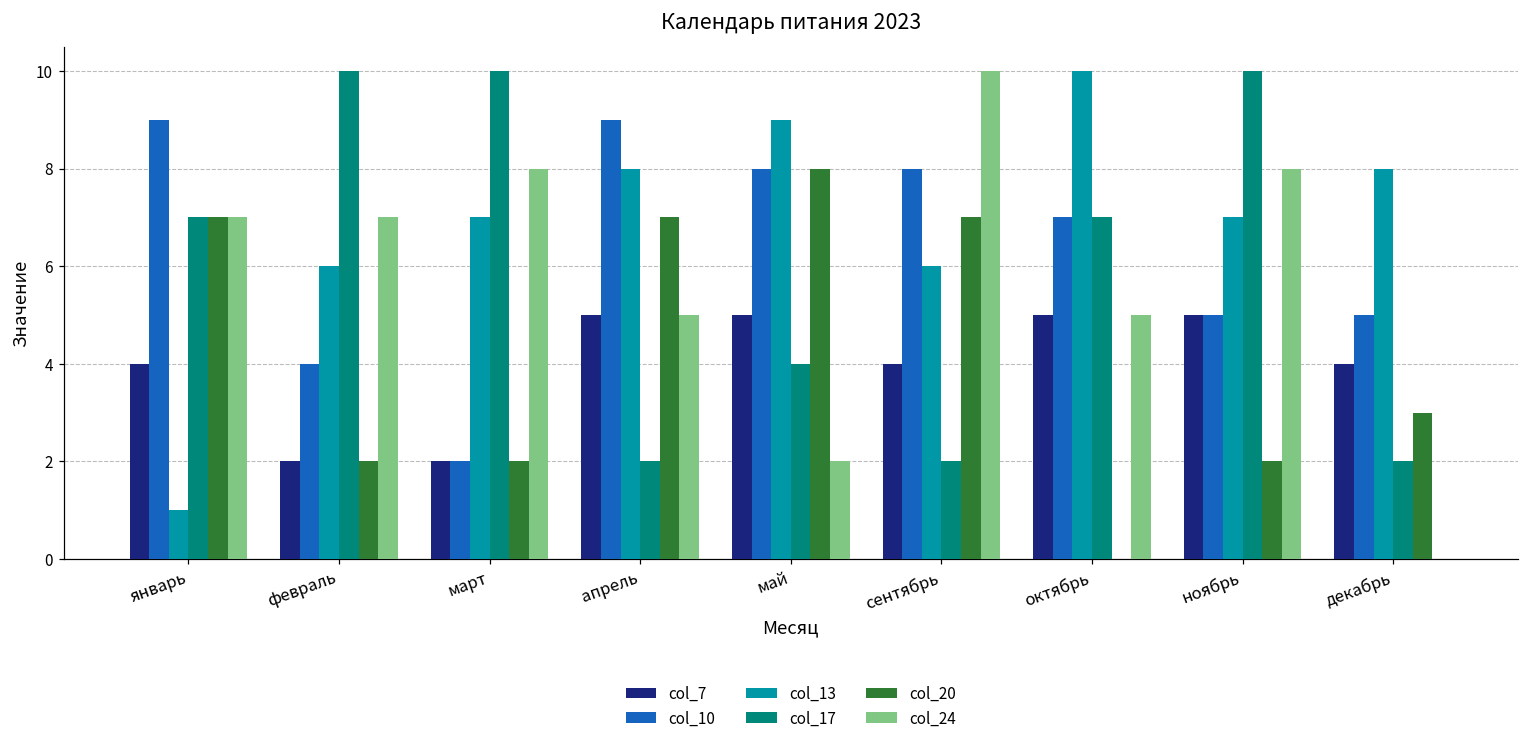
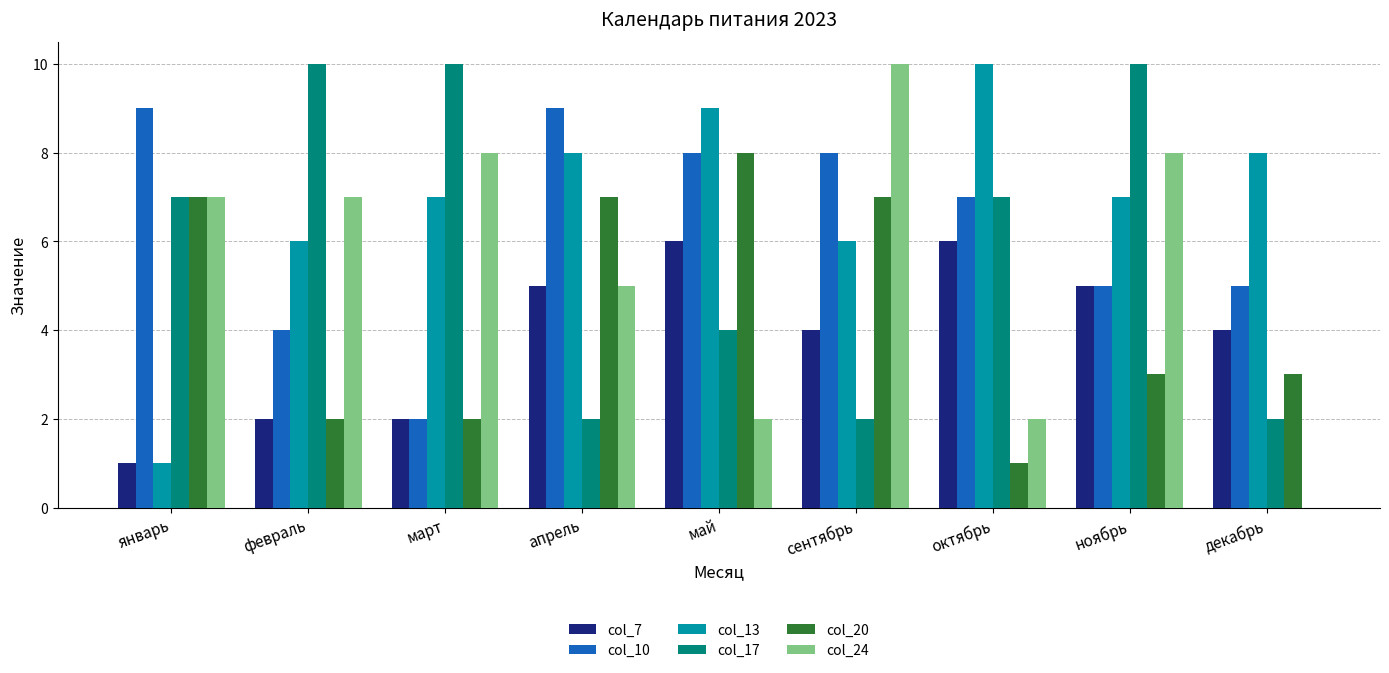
  {
    "col_7": {
-     "январь": 4,
+     "январь": 1,
      "февраль": 2,
      "март": 2,
      "апрель": 5,
-     "май": 5,
+     "май": 6,
      "сентябрь": 4,
-     "октябрь": 5,
+     "октябрь": 6,
      "ноябрь": 5,
      "декабрь": 4
    },
    "col_20": {
      "январь": 7,
      "февраль": 2,
      "март": 2,
      "апрель": 7,
      "май": 8,
      "сентябрь": 7,
-     "октябрь": 0,
-     "ноябрь": 2,
+     "октябрь": 1,
+     "ноябрь": 3,
      "декабрь": 3
    },
    "col_24": {
      "январь": 7,
      "февраль": 7,
      "март": 8,
      "апрель": 5,
      "май": 2,
      "сентябрь": 10,
-     "октябрь": 5,
+     "октябрь": 2,
      "ноябрь": 8,
      "декабрь": 0
    }
  }
